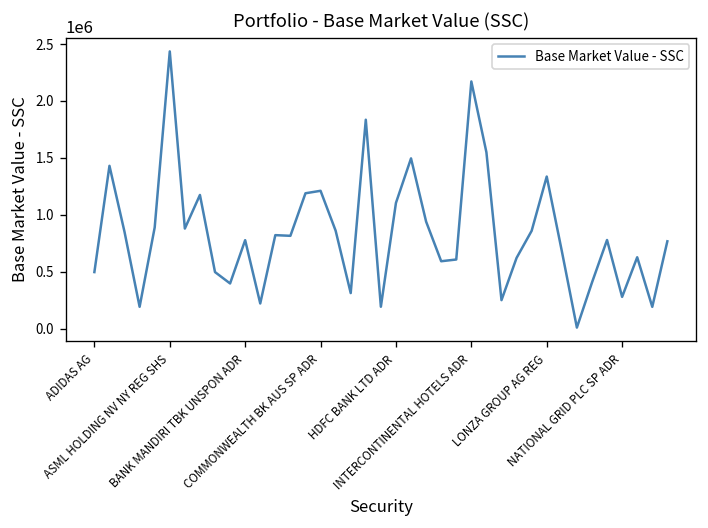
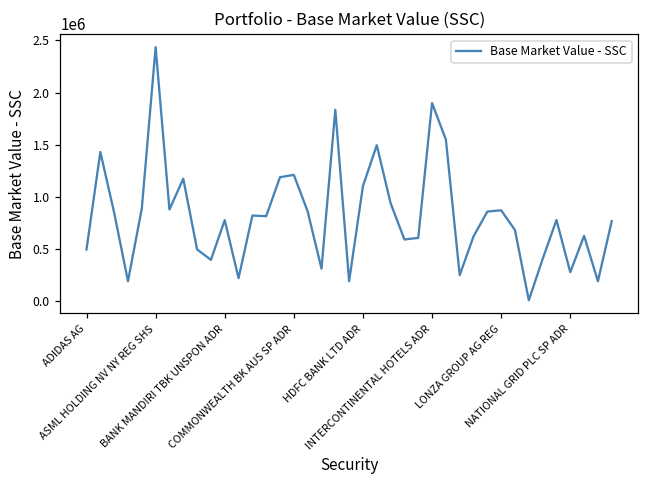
  {
    "ADIDAS AG": 500000,
    "ASML HOLDING NV NY REG SHS": 2400000,
    "BANK MANDIRI TBK UNSPON ADR": 800000,
    "COMMONWEALTH BK AUS SP ADR": 1200000,
    "HDFC BANK LTD ADR": 1100000,
-   "INTERCONTINENTAL HOTELS ADR": 2200000,
-   "LONZA GROUP AG REG": 1300000,
+   "INTERCONTINENTAL HOTELS ADR": 1900000,
+   "LONZA GROUP AG REG": 900000,
    "NATIONAL GRID PLC SP ADR": 300000
  }
